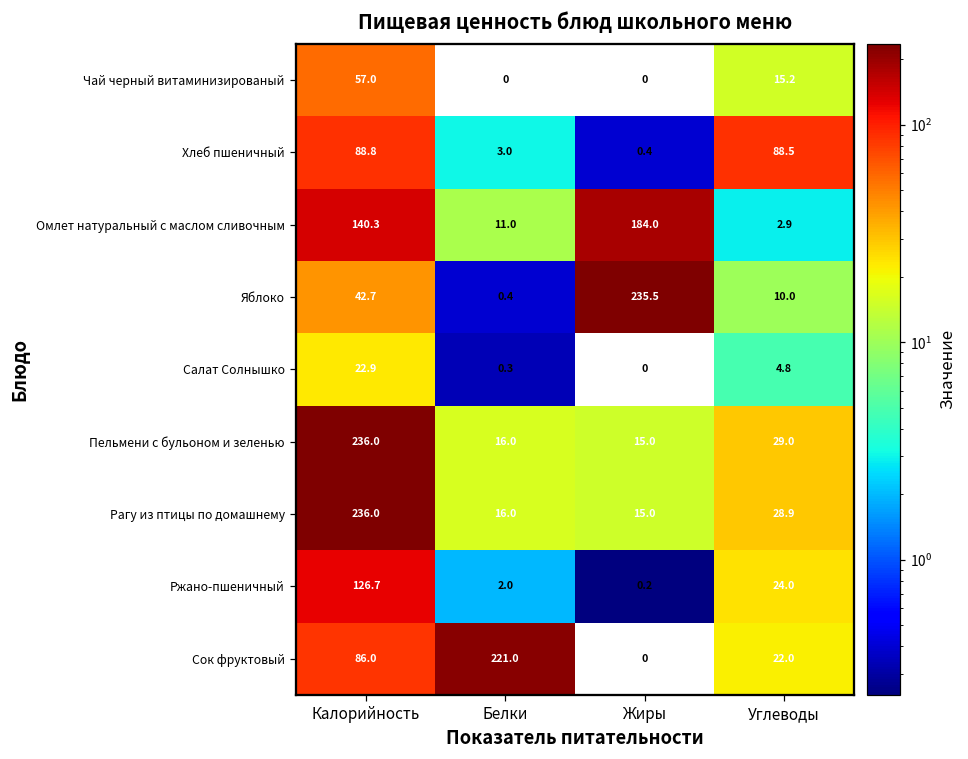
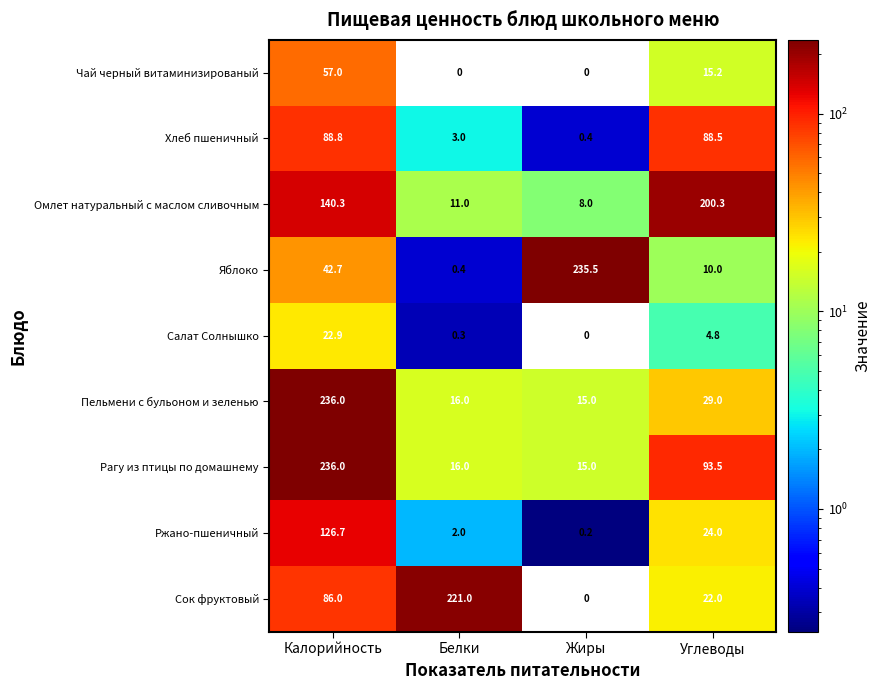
  {
    "Чай черный витаминизированый": {
      "Калорийность": 57.0,
      "Белки": 0,
      "Жиры": 0,
      "Углеводы": 15.2
    },
    "Хлеб пшеничный": {
      "Калорийность": 88.8,
      "Белки": 3.0,
      "Жиры": 0.4,
      "Углеводы": 88.5
    },
    "Омлет натуральный с маслом сливочным": {
      "Калорийность": 140.3,
      "Белки": 11.0,
-     "Жиры": 184.0,
-     "Углеводы": 2.9
+     "Жиры": 8.0,
+     "Углеводы": 200.3
    },
    "Яблоко": {
      "Калорийность": 42.7,
      "Белки": 0.4,
      "Жиры": 235.5,
      "Углеводы": 10.0
    },
    "Салат Солнышко": {
      "Калорийность": 22.9,
      "Белки": 0.3,
      "Жиры": 0,
      "Углеводы": 4.8
    },
    "Пельмени с бульоном и зеленью": {
      "Калорийность": 236.0,
      "Белки": 16.0,
      "Жиры": 15.0,
      "Углеводы": 29.0
    },
    "Рагу из птицы по домашнему": {
      "Калорийность": 236.0,
      "Белки": 16.0,
      "Жиры": 15.0,
-     "Углеводы": 28.9
+     "Углеводы": 93.5
    },
    "Ржано-пшеничный": {
      "Калорийность": 126.7,
      "Белки": 2.0,
      "Жиры": 0.2,
      "Углеводы": 24.0
    },
    "Сок фруктовый": {
      "Калорийность": 86.0,
      "Белки": 221.0,
      "Жиры": 0,
      "Углеводы": 22.0
    }
  }
